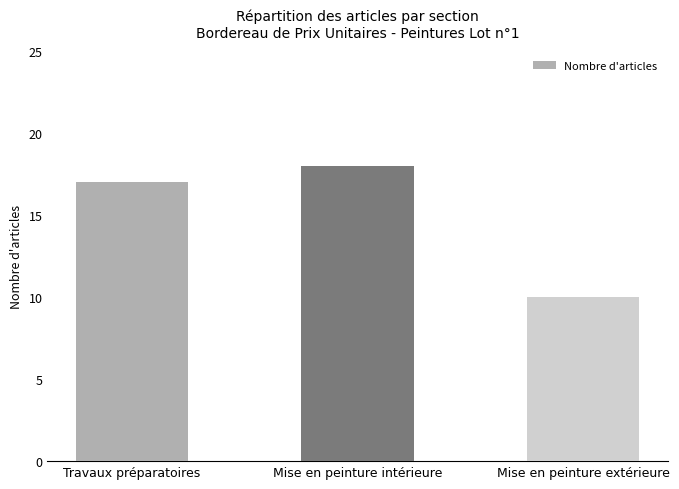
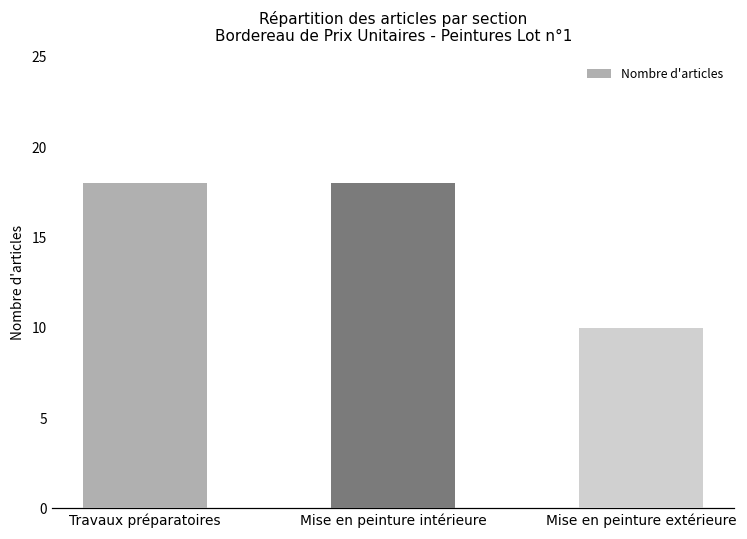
  {
-   "Travaux préparatoires": 17,
+   "Travaux préparatoires": 18,
    "Mise en peinture intérieure": 18,
    "Mise en peinture extérieure": 10
  }
